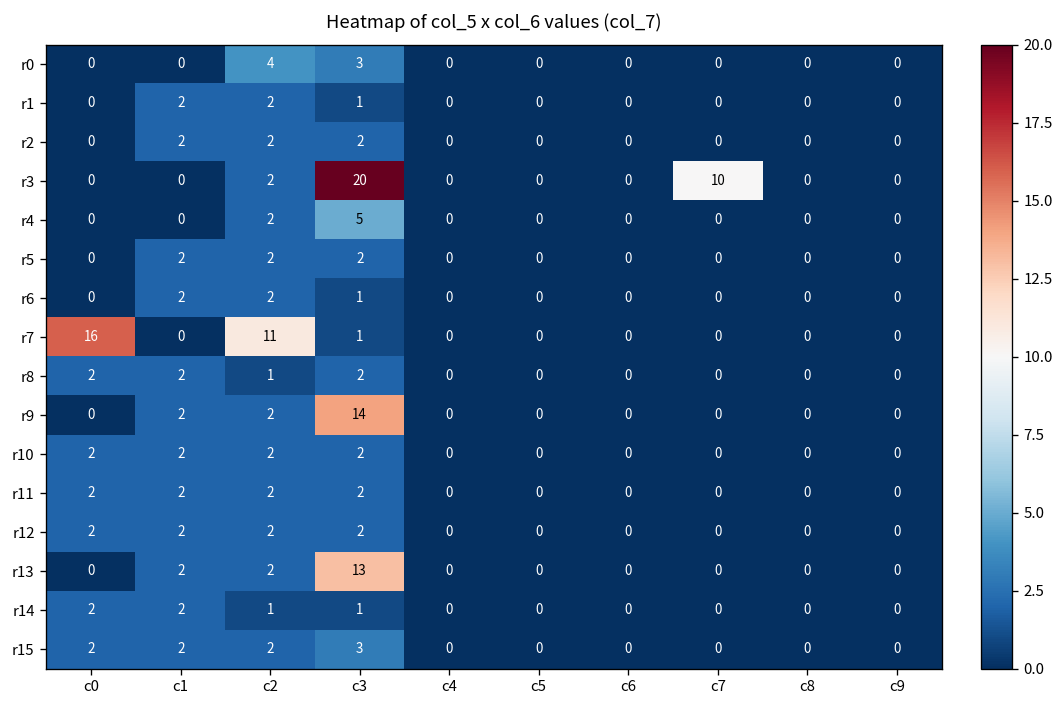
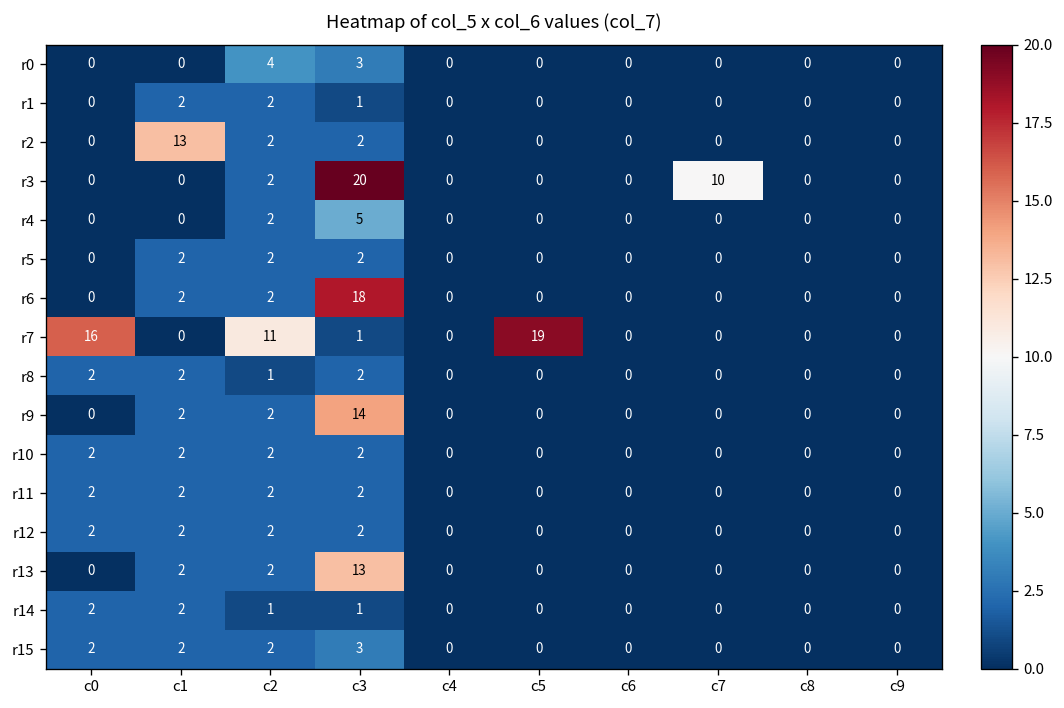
  {
    "r0": {
      "c0": 0,
      "c1": 0,
      "c2": 4,
      "c3": 3,
      "c4": 0,
      "c5": 0,
      "c6": 0,
      "c7": 0,
      "c8": 0,
      "c9": 0
    },
    "r1": {
      "c0": 0,
      "c1": 2,
      "c2": 2,
      "c3": 1,
      "c4": 0,
      "c5": 0,
      "c6": 0,
      "c7": 0,
      "c8": 0,
      "c9": 0
    },
    "r2": {
      "c0": 0,
-     "c1": 2,
+     "c1": 13,
      "c2": 2,
      "c3": 2,
      "c4": 0,
      "c5": 0,
      "c6": 0,
      "c7": 0,
      "c8": 0,
      "c9": 0
    },
    "r3": {
      "c0": 0,
      "c1": 0,
      "c2": 2,
      "c3": 20,
      "c4": 0,
      "c5": 0,
      "c6": 0,
      "c7": 10,
      "c8": 0,
      "c9": 0
    },
    "r4": {
      "c0": 0,
      "c1": 0,
      "c2": 2,
      "c3": 5,
      "c4": 0,
      "c5": 0,
      "c6": 0,
      "c7": 0,
      "c8": 0,
      "c9": 0
    },
    "r5": {
      "c0": 0,
      "c1": 2,
      "c2": 2,
      "c3": 2,
      "c4": 0,
      "c5": 0,
      "c6": 0,
      "c7": 0,
      "c8": 0,
      "c9": 0
    },
    "r6": {
      "c0": 0,
      "c1": 2,
      "c2": 2,
-     "c3": 1,
+     "c3": 18,
      "c4": 0,
      "c5": 0,
      "c6": 0,
      "c7": 0,
      "c8": 0,
      "c9": 0
    },
    "r7": {
      "c0": 16,
      "c1": 0,
      "c2": 11,
      "c3": 1,
      "c4": 0,
-     "c5": 0,
+     "c5": 19,
      "c6": 0,
      "c7": 0,
      "c8": 0,
      "c9": 0
    },
    "r8": {
      "c0": 2,
      "c1": 2,
      "c2": 1,
      "c3": 2,
      "c4": 0,
      "c5": 0,
      "c6": 0,
      "c7": 0,
      "c8": 0,
      "c9": 0
    },
    "r9": {
      "c0": 0,
      "c1": 2,
      "c2": 2,
      "c3": 14,
      "c4": 0,
      "c5": 0,
      "c6": 0,
      "c7": 0,
      "c8": 0,
      "c9": 0
    },
    "r10": {
      "c0": 2,
      "c1": 2,
      "c2": 2,
      "c3": 2,
      "c4": 0,
      "c5": 0,
      "c6": 0,
      "c7": 0,
      "c8": 0,
      "c9": 0
    },
    "r11": {
      "c0": 2,
      "c1": 2,
      "c2": 2,
      "c3": 2,
      "c4": 0,
      "c5": 0,
      "c6": 0,
      "c7": 0,
      "c8": 0,
      "c9": 0
    },
    "r12": {
      "c0": 2,
      "c1": 2,
      "c2": 2,
      "c3": 2,
      "c4": 0,
      "c5": 0,
      "c6": 0,
      "c7": 0,
      "c8": 0,
      "c9": 0
    },
    "r13": {
      "c0": 0,
      "c1": 2,
      "c2": 2,
      "c3": 13,
      "c4": 0,
      "c5": 0,
      "c6": 0,
      "c7": 0,
      "c8": 0,
      "c9": 0
    },
    "r14": {
      "c0": 2,
      "c1": 2,
      "c2": 1,
      "c3": 1,
      "c4": 0,
      "c5": 0,
      "c6": 0,
      "c7": 0,
      "c8": 0,
      "c9": 0
    },
    "r15": {
      "c0": 2,
      "c1": 2,
      "c2": 2,
      "c3": 3,
      "c4": 0,
      "c5": 0,
      "c6": 0,
      "c7": 0,
      "c8": 0,
      "c9": 0
    }
  }
